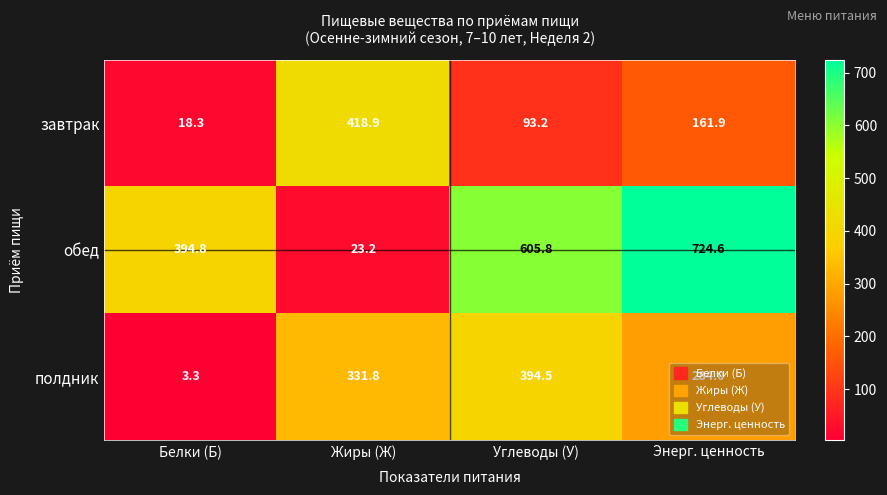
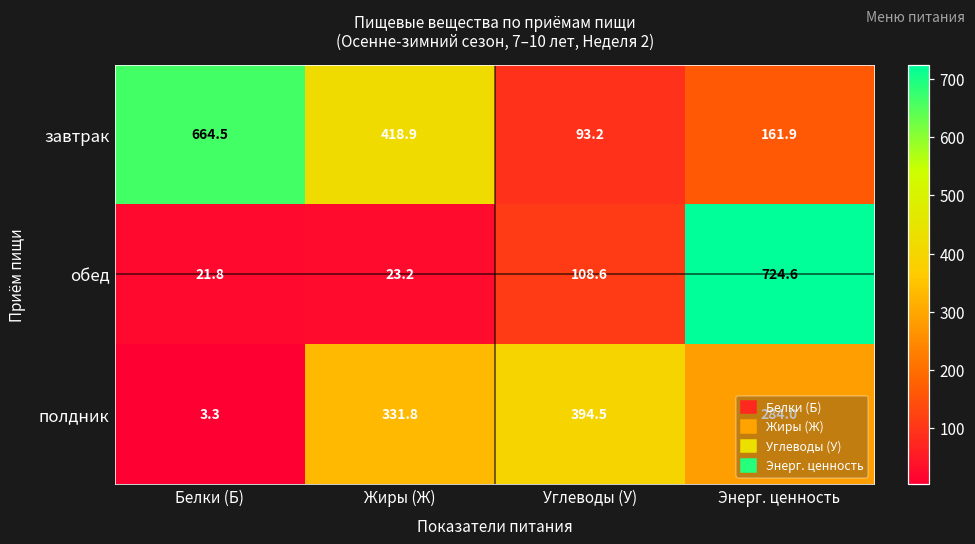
  {
    "завтрак": {
-     "Белки (Б)": 18.3,
+     "Белки (Б)": 664.5,
      "Жиры (Ж)": 418.9,
      "Углеводы (У)": 93.2,
      "Энерг. ценность": 161.9
    },
    "обед": {
-     "Белки (Б)": 394.8,
+     "Белки (Б)": 21.8,
      "Жиры (Ж)": 23.2,
-     "Углеводы (У)": 605.8,
+     "Углеводы (У)": 108.6,
      "Энерг. ценность": 724.6
    },
    "полдник": {
      "Белки (Б)": 3.3,
      "Жиры (Ж)": 331.8,
      "Углеводы (У)": 394.5
    }
  }
